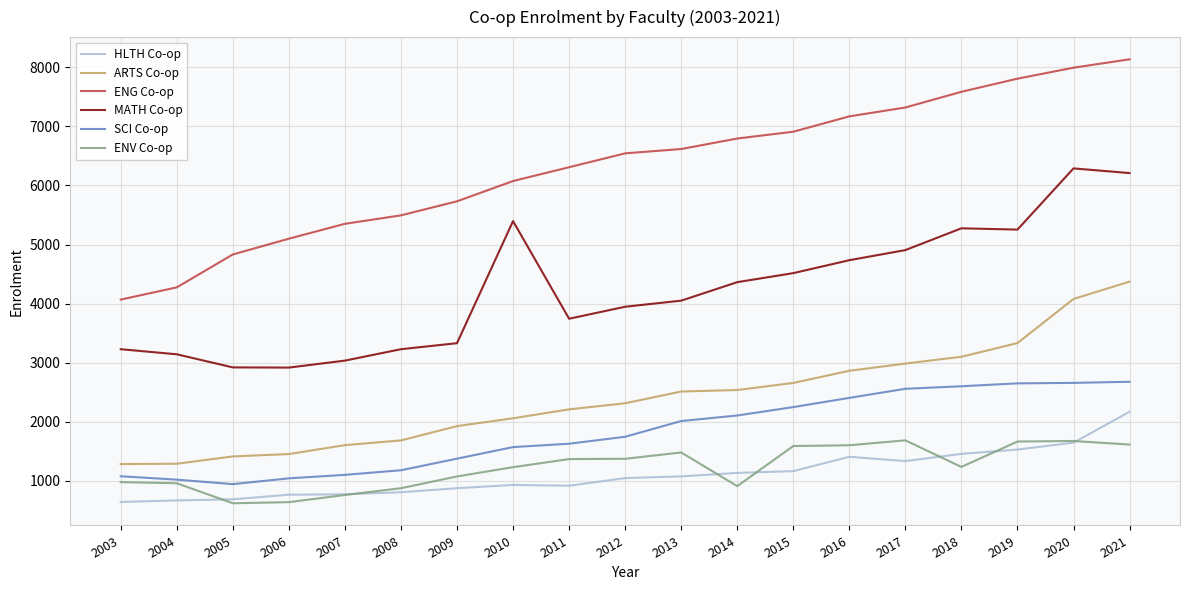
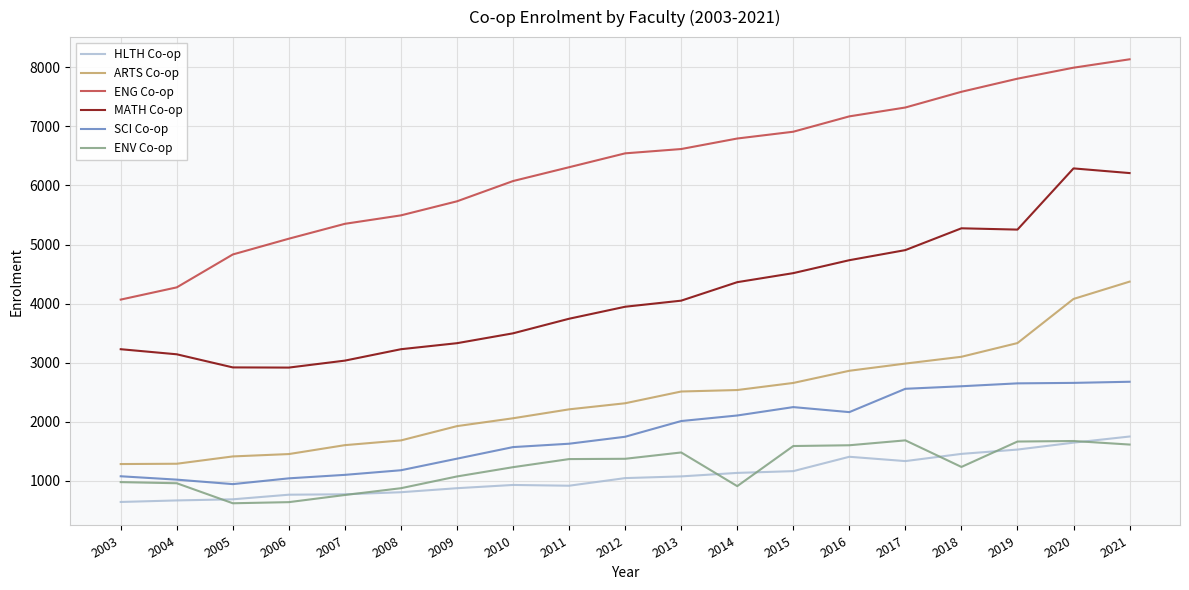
  {
    "HLTH Co-op": {
      "2003": 600,
      "2004": 700,
      "2005": 700,
      "2006": 800,
      "2008": 800,
      "2009": 900,
      "2010": 900,
      "2011": 900,
      "2012": 1000,
      "2013": 1100,
      "2014": 1100,
      "2015": 1200,
      "2016": 1400,
      "2017": 1300,
      "2018": 1500,
      "2019": 1500,
-     "2021": 2200
+     "2021": 1800
    },
    "ARTS Co-op": {
      "2003": 1300,
      "2004": 1300,
      "2005": 1400,
      "2006": 1500,
      "2007": 1600,
      "2008": 1700,
      "2009": 1900,
      "2010": 2100,
      "2011": 2200,
      "2012": 2300,
      "2013": 2500,
      "2014": 2500,
      "2015": 2700,
      "2016": 2900,
      "2017": 3000,
      "2018": 3100,
      "2019": 3300,
      "2020": 4100,
      "2021": 4400
    },
    "ENG Co-op": {
      "2003": 4100,
      "2004": 4300,
      "2005": 4800,
      "2006": 5100,
      "2007": 5400,
      "2008": 5500,
      "2009": 5700,
      "2010": 6100,
      "2011": 6300,
      "2012": 6500,
      "2013": 6600,
      "2014": 6800,
      "2015": 6900,
      "2016": 7200,
      "2017": 7300,
      "2018": 7600,
      "2019": 7800,
      "2020": 8000,
      "2021": 8100
    },
    "MATH Co-op": {
      "2003": 3200,
      "2004": 3100,
      "2005": 2900,
      "2006": 2900,
      "2007": 3000,
      "2008": 3200,
      "2009": 3300,
-     "2010": 5400,
+     "2010": 3500,
      "2011": 3700,
      "2012": 3900,
      "2013": 4100,
      "2014": 4400,
      "2015": 4500,
      "2016": 4700,
      "2017": 4900,
      "2018": 5300,
      "2019": 5300,
      "2020": 6300,
      "2021": 6200
    },
    "SCI Co-op": {
      "2003": 1100,
      "2004": 1000,
      "2005": 900,
      "2006": 1000,
      "2007": 1100,
      "2008": 1200,
      "2009": 1400,
      "2010": 1600,
      "2011": 1600,
      "2012": 1700,
      "2013": 2000,
      "2014": 2100,
      "2015": 2200,
-     "2016": 2400,
+     "2016": 2200,
      "2017": 2600,
      "2018": 2600,
      "2019": 2700,
      "2020": 2700,
      "2021": 2700
    },
    "ENV Co-op": {
      "2003": 1000,
      "2004": 1000,
      "2005": 600,
      "2006": 600,
      "2008": 900,
      "2009": 1100,
      "2010": 1200,
      "2011": 1400,
      "2012": 1400,
      "2013": 1500,
      "2014": 900,
      "2015": 1600,
      "2016": 1600,
      "2017": 1700,
      "2018": 1200,
      "2019": 1700,
      "2021": 1600
    }
  }
